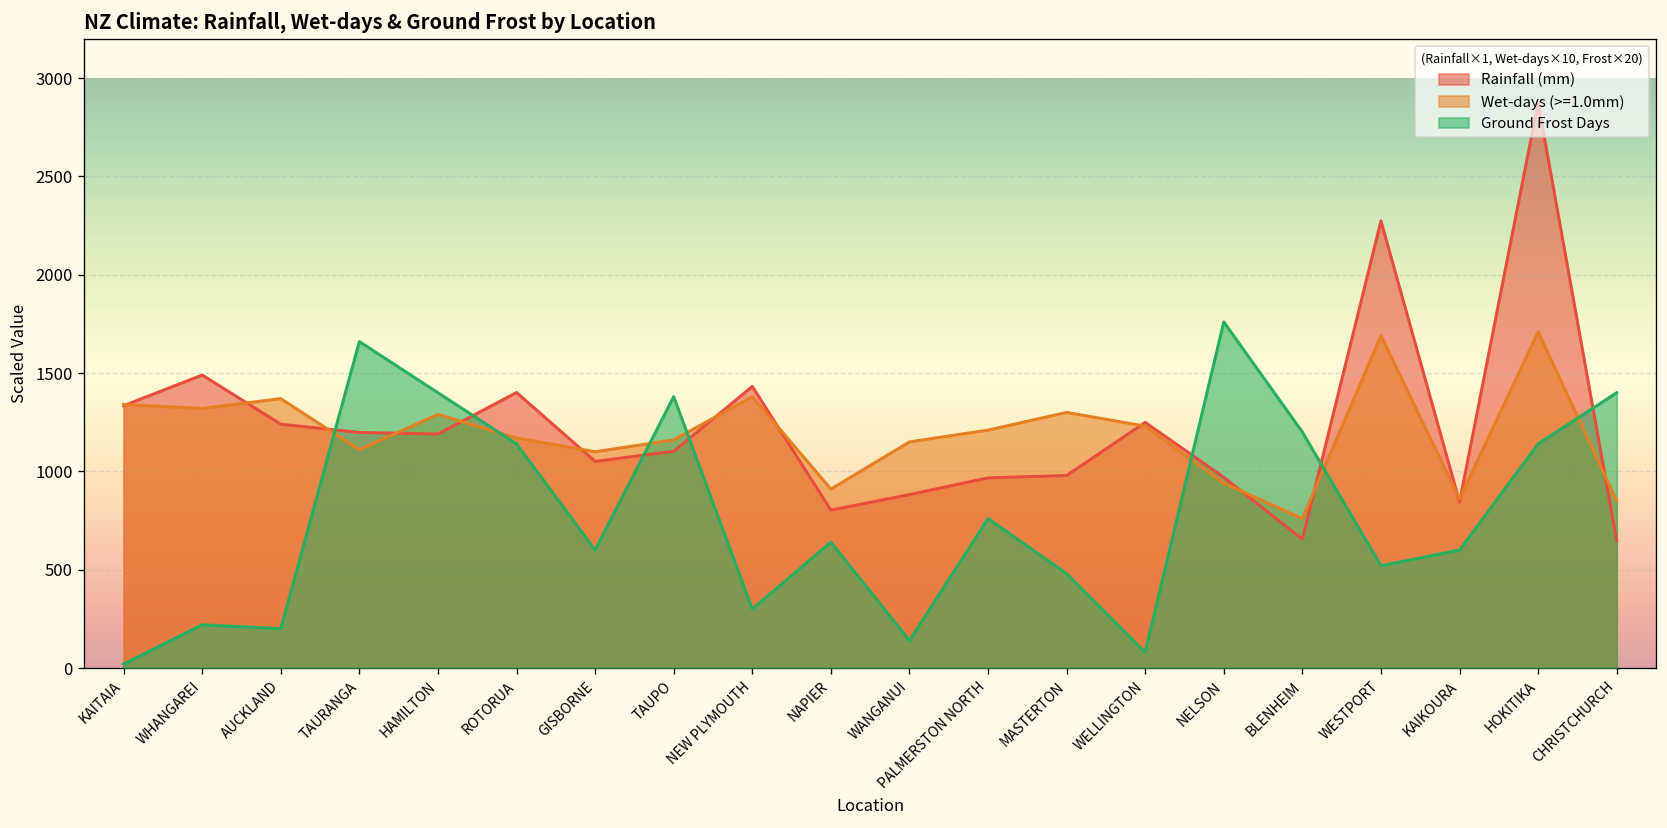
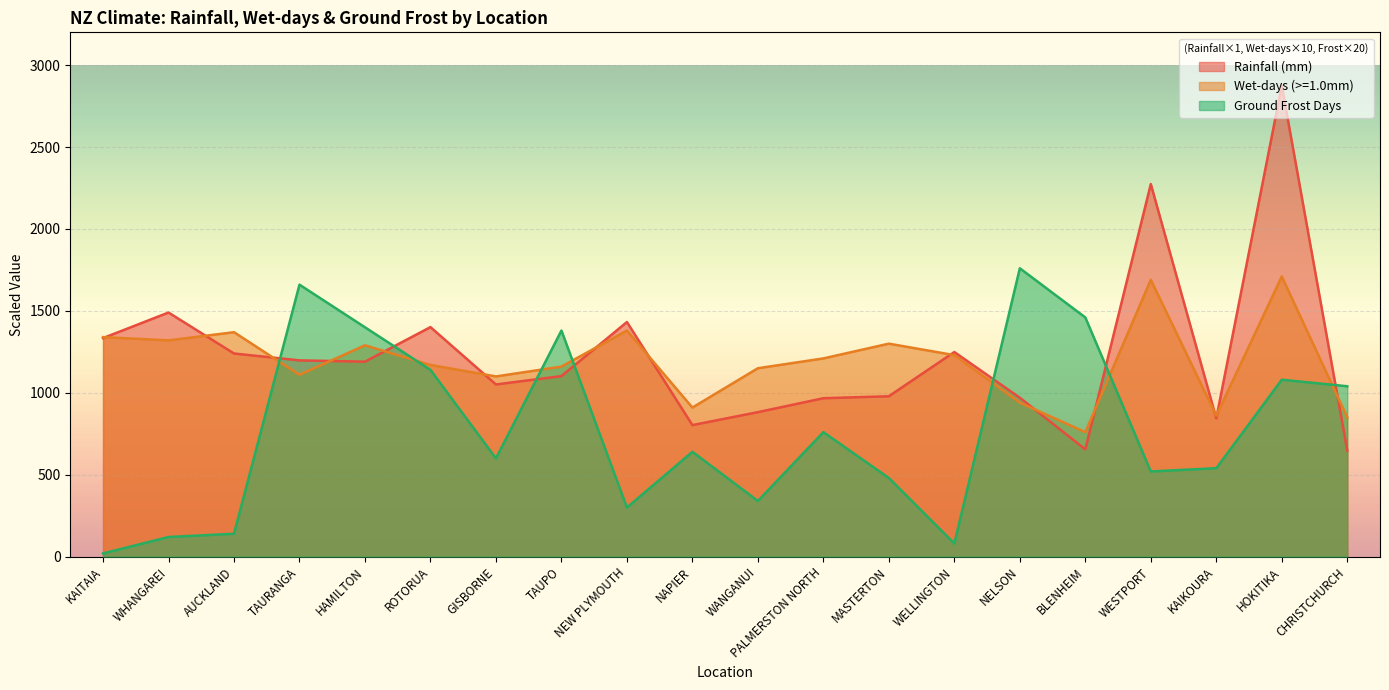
  {
    "Ground Frost Days": {
      "KAITAIA": 20,
-     "WHANGAREI": 220,
-     "AUCKLAND": 200,
+     "WHANGAREI": 120,
+     "AUCKLAND": 140,
      "TAURANGA": 1660,
      "HAMILTON": 1400,
      "ROTORUA": 1140,
      "GISBORNE": 600,
      "TAUPO": 1380,
      "NEW PLYMOUTH": 300,
      "NAPIER": 640,
-     "WANGANUI": 140,
+     "WANGANUI": 340,
      "PALMERSTON NORTH": 760,
      "MASTERTON": 480,
      "WELLINGTON": 80,
      "NELSON": 1760,
-     "BLENHEIM": 1200,
+     "BLENHEIM": 1460,
      "WESTPORT": 520,
-     "KAIKOURA": 600,
-     "HOKITIKA": 1140,
-     "CHRISTCHURCH": 1400
+     "KAIKOURA": 540,
+     "HOKITIKA": 1080,
+     "CHRISTCHURCH": 1040
    }
  }
